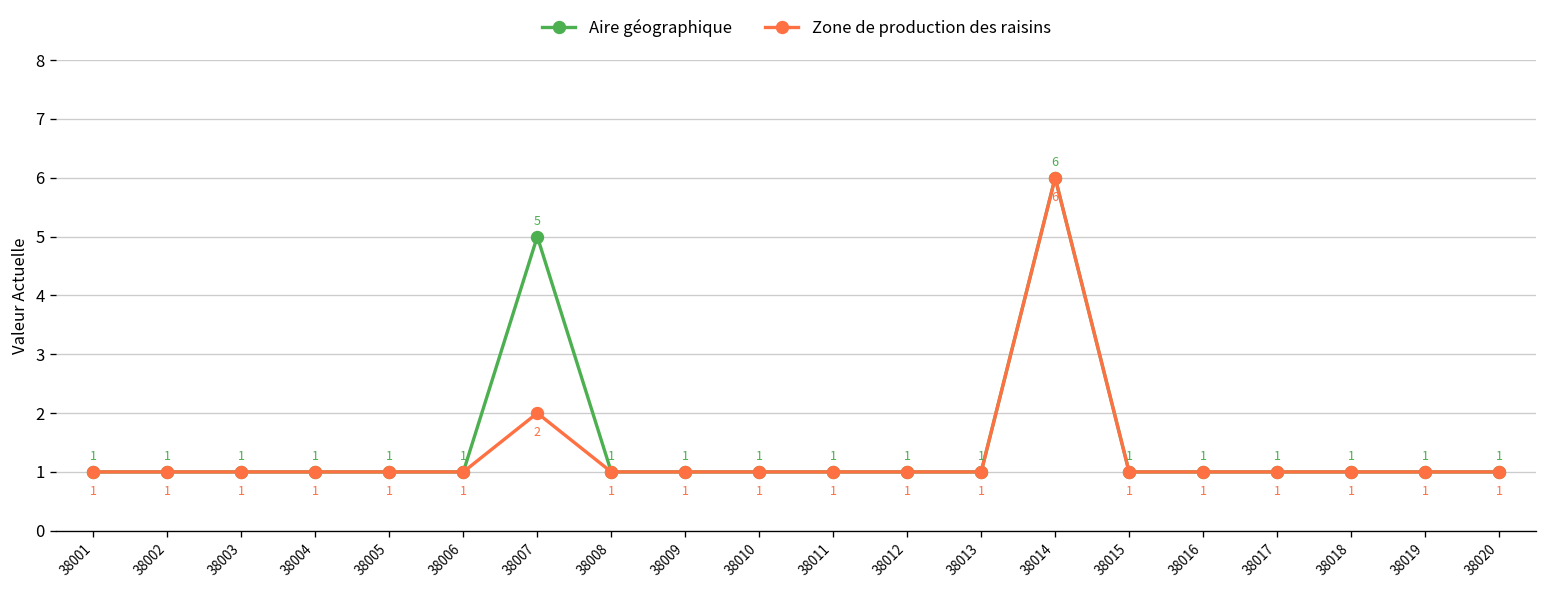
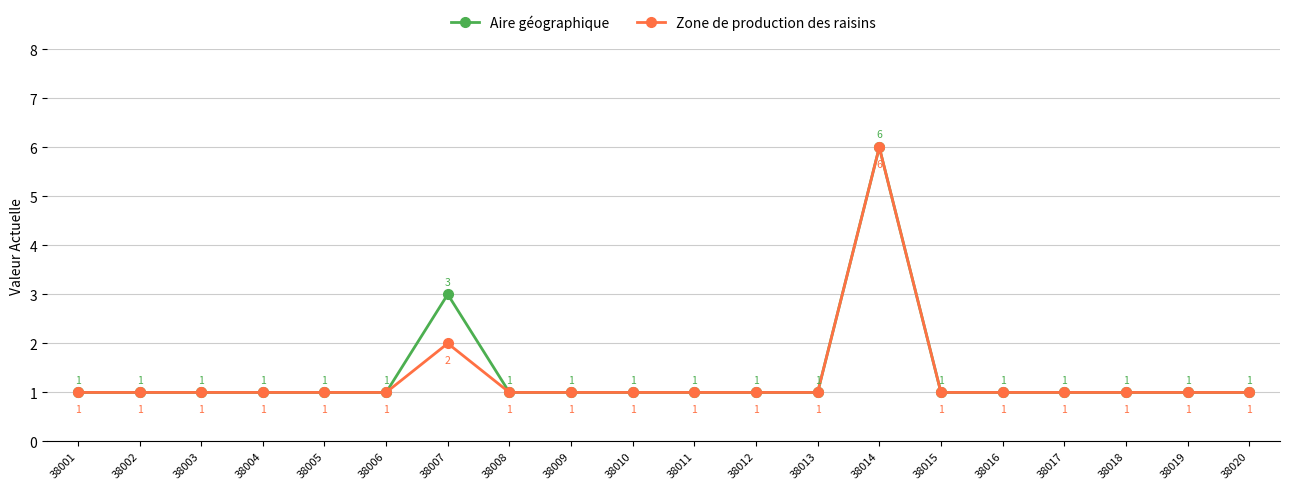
  {
    "Aire géographique": {
-     "38007": 5
+     "38007": 3
    },
    "Zone de production des raisins": {
      "38007": 2
    }
  }
